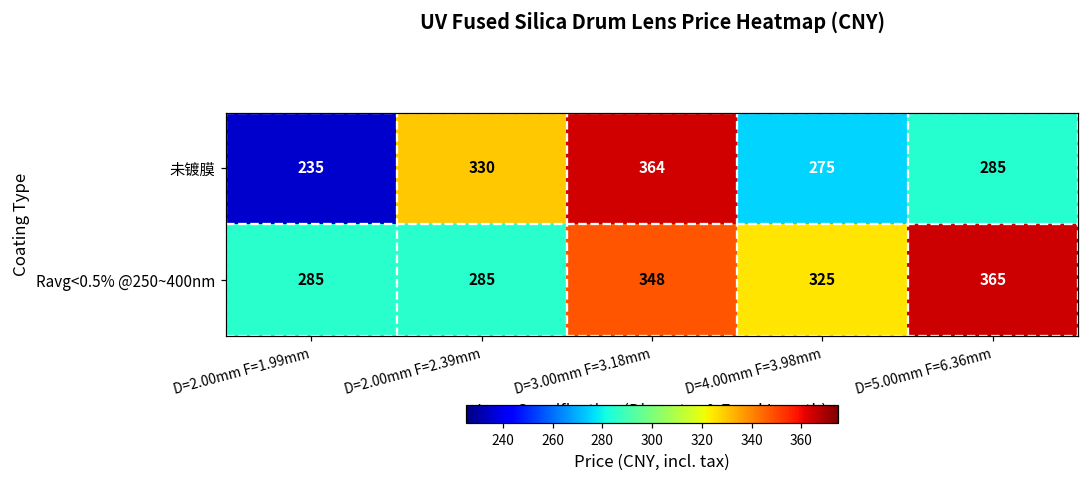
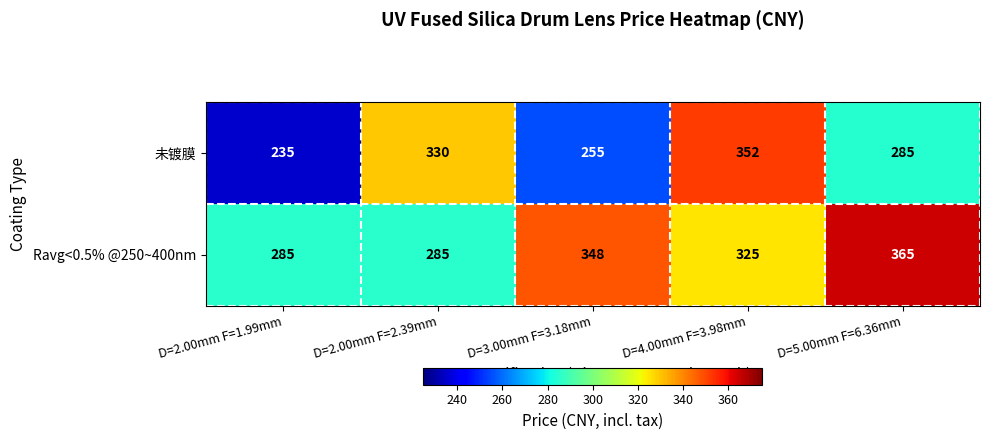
  {
    "未镀膜": {
      "D=2.00mm F=1.99mm": 235,
      "D=2.00mm F=2.39mm": 330,
-     "D=3.00mm F=3.18mm": 364,
-     "D=4.00mm F=3.98mm": 275,
+     "D=3.00mm F=3.18mm": 255,
+     "D=4.00mm F=3.98mm": 352,
      "D=5.00mm F=6.36mm": 285
    },
    "Ravg<0.5% @250~400nm": {
      "D=2.00mm F=1.99mm": 285,
      "D=2.00mm F=2.39mm": 285,
      "D=3.00mm F=3.18mm": 348,
      "D=4.00mm F=3.98mm": 325,
      "D=5.00mm F=6.36mm": 365
    }
  }
